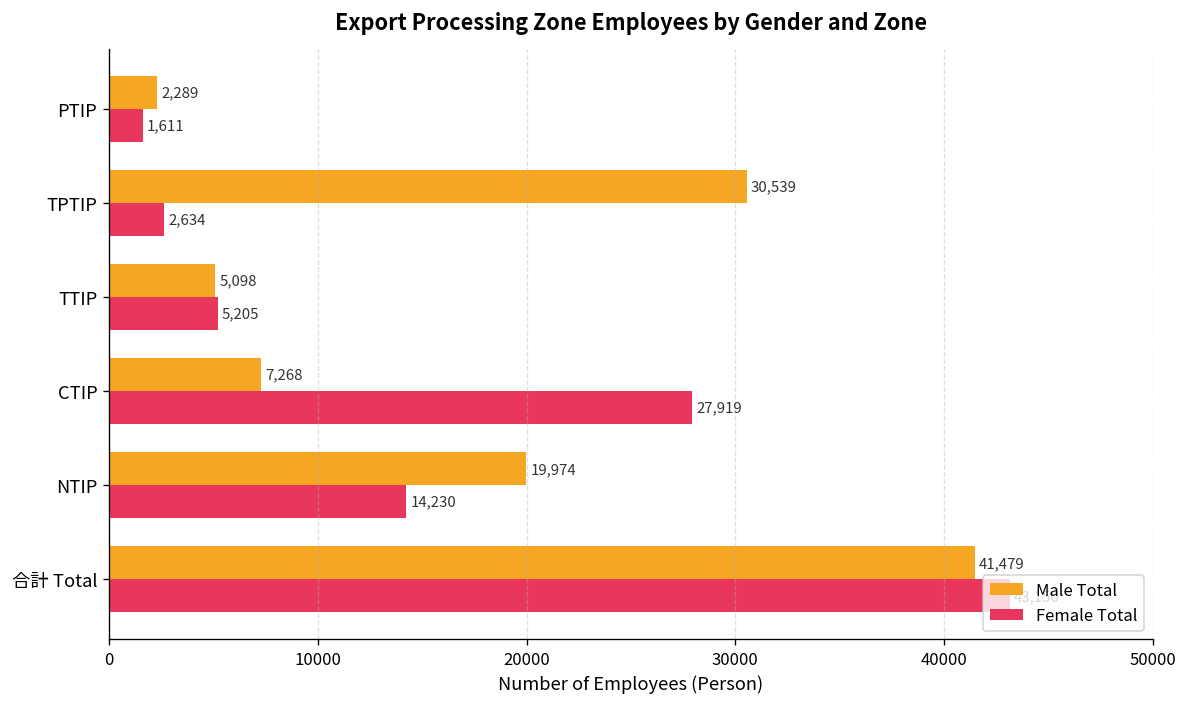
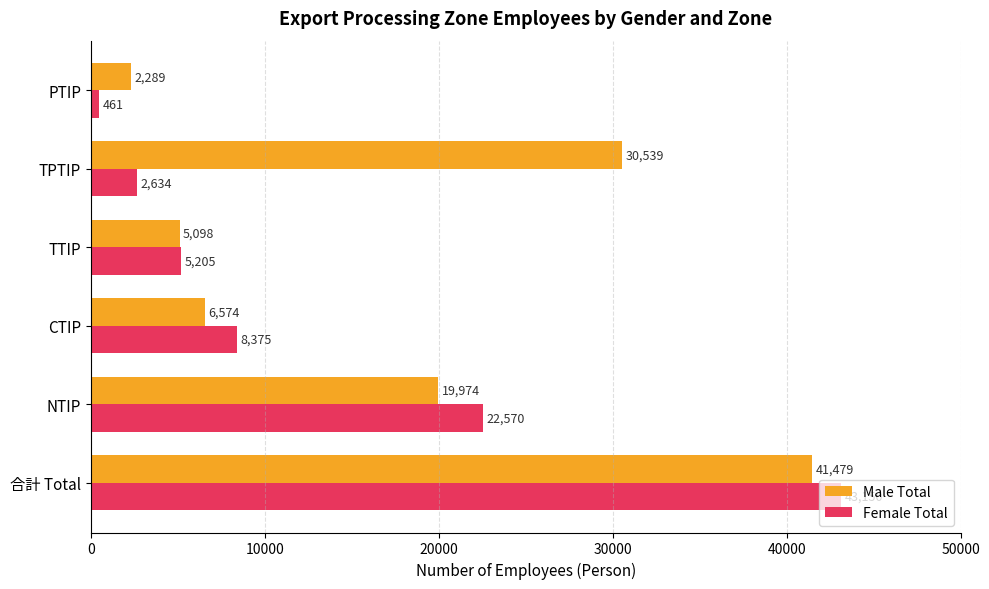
  {
    "Male Total": {
      "PTIP": "2,289",
      "TPTIP": "30,539",
      "TTIP": "5,098",
-     "CTIP": "7,268",
+     "CTIP": "6,574",
      "NTIP": "19,974",
      "合計 Total": "41,479"
    },
    "Female Total": {
-     "PTIP": "1,611",
+     "PTIP": "461",
      "TPTIP": "2,634",
      "TTIP": "5,205",
-     "CTIP": "27,919",
-     "NTIP": "14,230"
+     "CTIP": "8,375",
+     "NTIP": "22,570"
    }
  }
